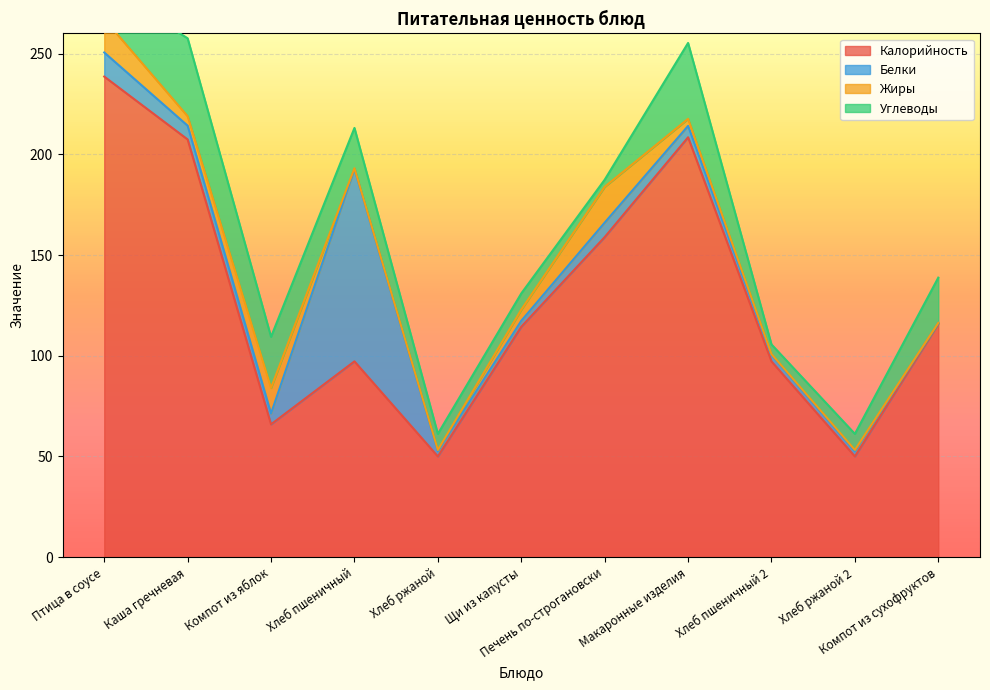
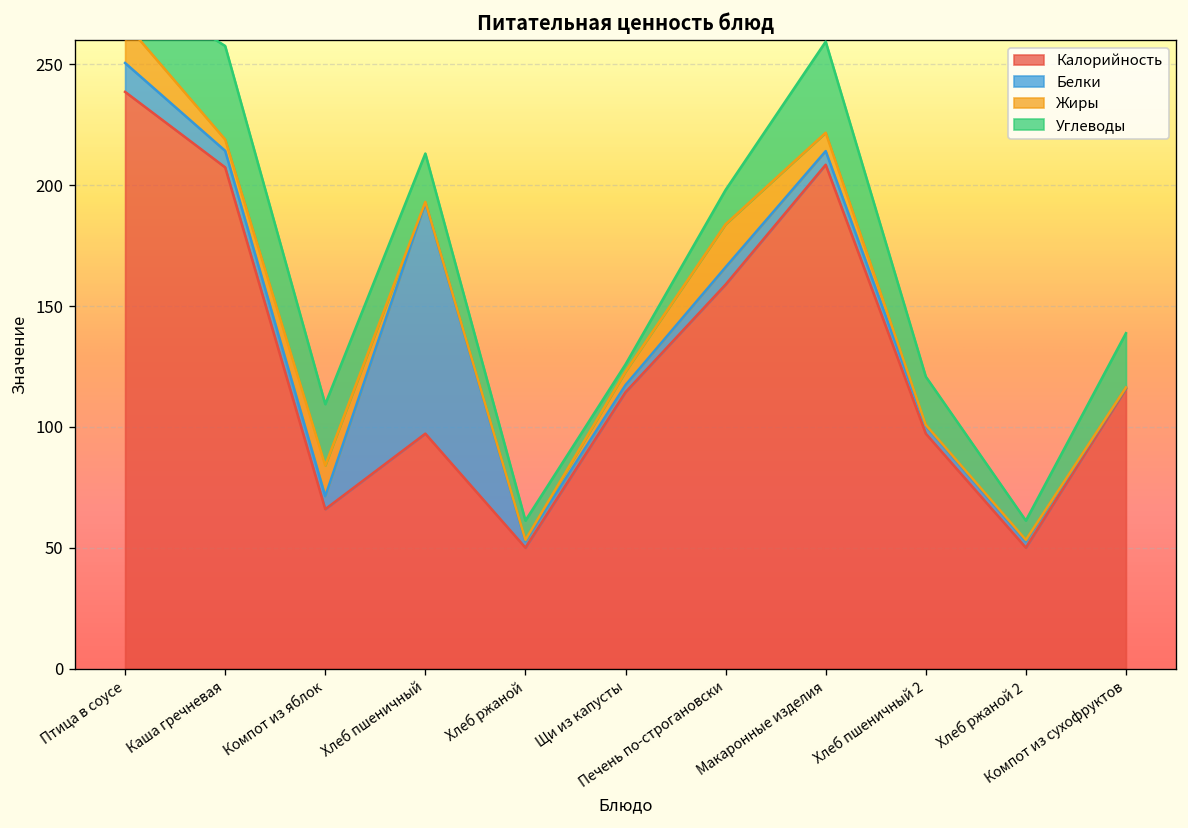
  {
    "Калорийность": {
      "Птица в соусе": 239,
      "Каша гречневая": 207,
      "Компот из яблок": 66,
      "Хлеб пшеничный": 97,
      "Хлеб ржаной": 50,
      "Щи из капусты": 114,
      "Печень по-строгановски": 159,
      "Макаронные изделия": 208,
      "Хлеб пшеничный 2": 97,
      "Хлеб ржаной 2": 50
    },
    "Белки": {
      "Птица в соусе": 12,
      "Каша гречневая": 7,
      "Компот из яблок": 5,
      "Щи из капусты": 3,
      "Печень по-строгановски": 7,
      "Макаронные изделия": 6
    },
    "Жиры": {
      "Каша гречневая": 5,
      "Компот из яблок": 13,
      "Щи из капусты": 6,
      "Печень по-строгановски": 18,
-     "Макаронные изделия": 3
+     "Макаронные изделия": 8
    },
    "Углеводы": {
      "Каша гречневая": 39,
      "Компот из яблок": 25,
      "Хлеб пшеничный": 20,
      "Хлеб ржаной": 8,
-     "Щи из капусты": 8,
-     "Печень по-строгановски": 4,
+     "Щи из капусты": 3,
+     "Печень по-строгановски": 14,
      "Макаронные изделия": 38,
-     "Хлеб пшеничный 2": 5,
+     "Хлеб пшеничный 2": 20,
      "Хлеб ржаной 2": 8,
      "Компот из сухофруктов": 22
    }
  }
